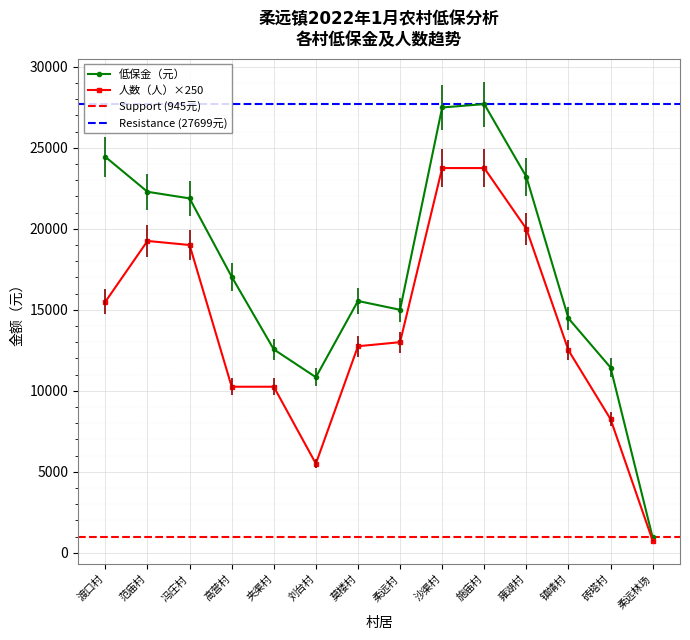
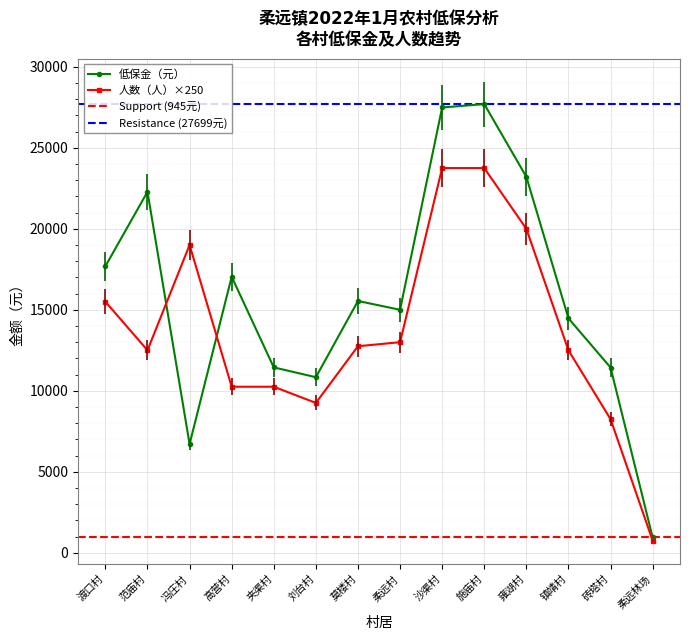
  {
    "低保金（元）": {
-     "渡口村": 24400,
+     "渡口村": 17700,
      "范庙村": 22300,
-     "冯庄村": 21900,
+     "冯庄村": 6700,
      "高营村": 17000,
-     "夹渠村": 12600,
+     "夹渠村": 11400,
      "刘台村": 10800,
      "莫楼村": 15500,
      "柔远村": 15000,
      "沙渠村": 27500,
      "施庙村": 27700,
      "雍湖村": 23200,
      "镇靖村": 14500,
      "砖塔村": 11400,
      "柔远林场": 900
    },
    "人数（人）×250": {
      "渡口村": 15500,
-     "范庙村": 19300,
+     "范庙村": 12500,
      "冯庄村": 19000,
      "高营村": 10300,
      "夹渠村": 10300,
-     "刘台村": 5500,
+     "刘台村": 9300,
      "莫楼村": 12800,
      "柔远村": 13000,
      "沙渠村": 23800,
      "施庙村": 23800,
      "雍湖村": 20000,
      "镇靖村": 12500,
      "砖塔村": 8300,
      "柔远林场": 800
    }
  }
